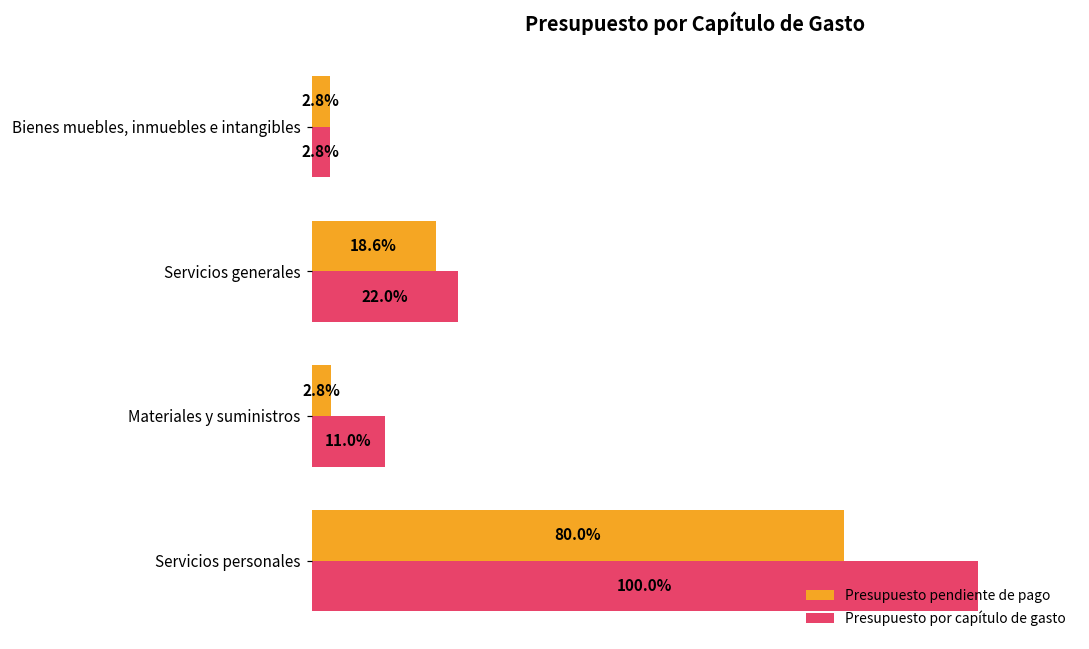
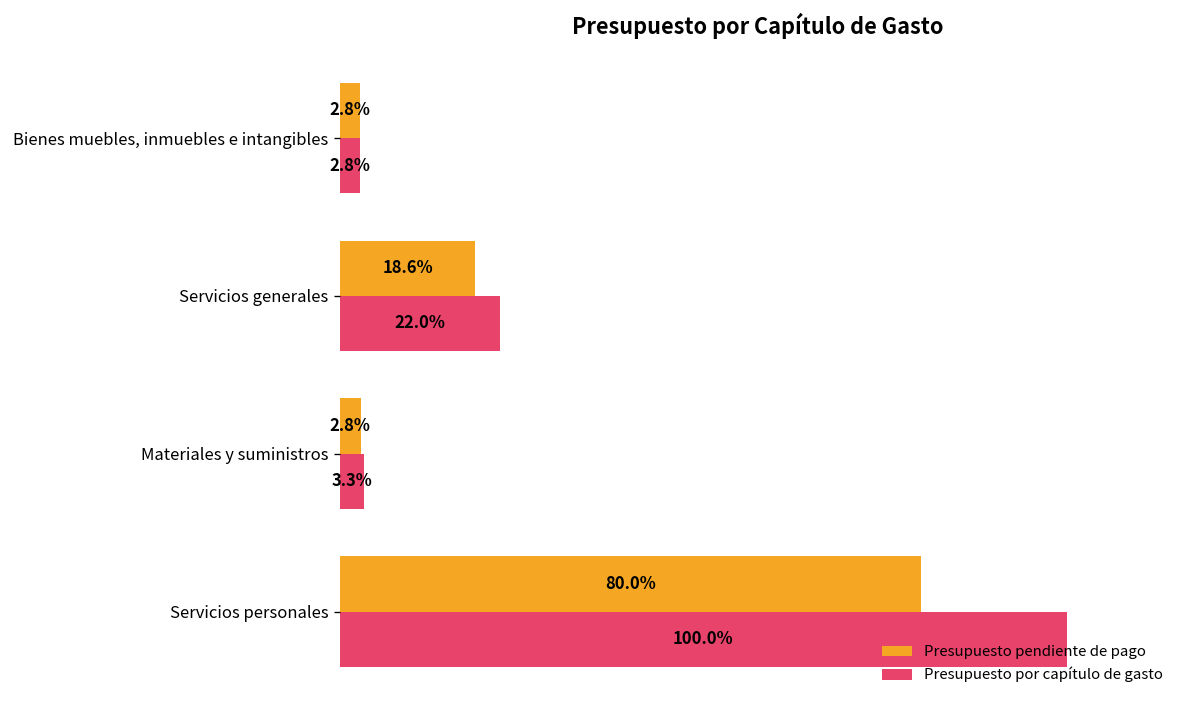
  {
    "Presupuesto pendiente de pago": {
      "Bienes muebles, inmuebles e intangibles": "2.8%",
      "Servicios generales": "18.6%",
      "Materiales y suministros": "2.8%",
      "Servicios personales": "80.0%"
    },
    "Presupuesto por capítulo de gasto": {
      "Bienes muebles, inmuebles e intangibles": "2.8%",
      "Servicios generales": "22.0%",
-     "Materiales y suministros": "11.0%",
+     "Materiales y suministros": "3.3%",
      "Servicios personales": "100.0%"
    }
  }
